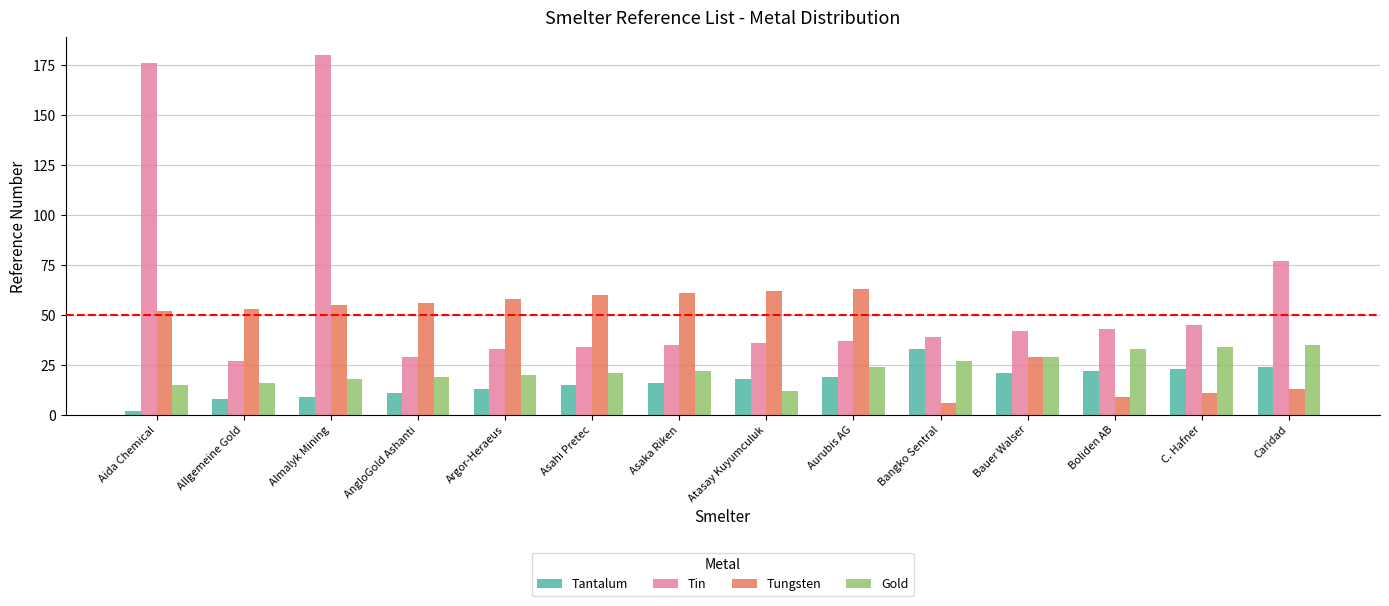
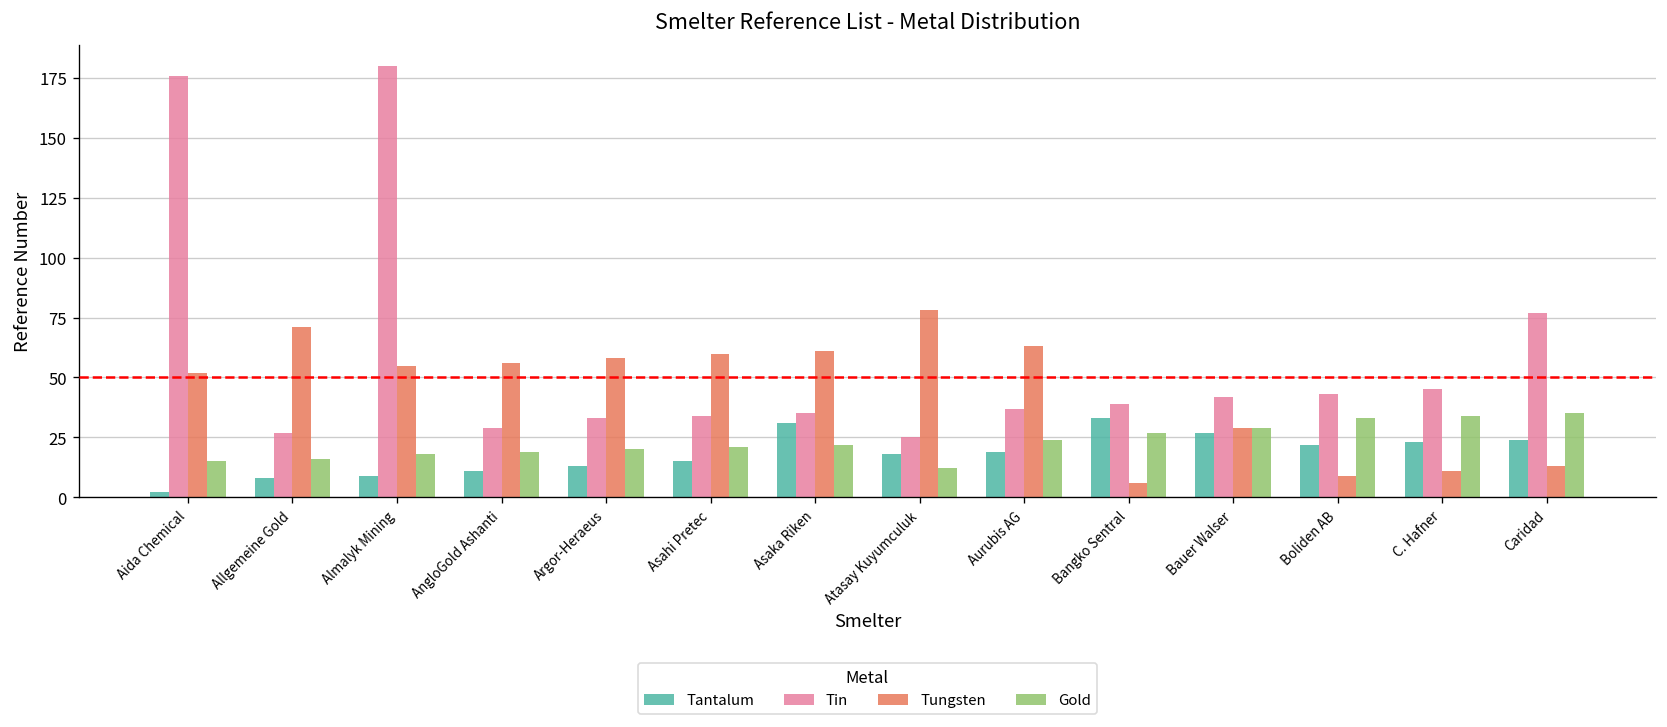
  {
    "Tantalum": {
      "Aida Chemical": 2,
      "Allgemeine Gold": 8,
      "Almalyk Mining": 9,
      "AngloGold Ashanti": 11,
      "Argor-Heraeus": 13,
      "Asahi Pretec": 15,
-     "Asaka Riken": 16,
+     "Asaka Riken": 31,
      "Atasay Kuyumculuk": 18,
      "Aurubis AG": 19,
      "Bangko Sentral": 33,
-     "Bauer Walser": 21,
+     "Bauer Walser": 27,
      "Boliden AB": 22,
      "C. Hafner": 23,
      "Caridad": 24
    },
    "Tin": {
      "Aida Chemical": 176,
      "Allgemeine Gold": 27,
      "Almalyk Mining": 180,
      "AngloGold Ashanti": 29,
      "Argor-Heraeus": 33,
      "Asahi Pretec": 34,
      "Asaka Riken": 35,
-     "Atasay Kuyumculuk": 36,
+     "Atasay Kuyumculuk": 25,
      "Aurubis AG": 37,
      "Bangko Sentral": 39,
      "Bauer Walser": 42,
      "Boliden AB": 43,
      "C. Hafner": 45,
      "Caridad": 77
    },
    "Tungsten": {
      "Aida Chemical": 52,
-     "Allgemeine Gold": 53,
+     "Allgemeine Gold": 71,
      "Almalyk Mining": 55,
      "AngloGold Ashanti": 56,
      "Argor-Heraeus": 58,
      "Asahi Pretec": 60,
      "Asaka Riken": 61,
-     "Atasay Kuyumculuk": 62,
+     "Atasay Kuyumculuk": 78,
      "Aurubis AG": 63,
      "Bangko Sentral": 6,
      "Bauer Walser": 29,
      "Boliden AB": 9,
      "C. Hafner": 11,
      "Caridad": 13
    },
    "Gold": {
      "Aida Chemical": 15,
      "Allgemeine Gold": 16,
      "Almalyk Mining": 18,
      "AngloGold Ashanti": 19,
      "Argor-Heraeus": 20,
      "Asahi Pretec": 21,
      "Asaka Riken": 22,
      "Atasay Kuyumculuk": 12,
      "Aurubis AG": 24,
      "Bangko Sentral": 27,
      "Bauer Walser": 29,
      "Boliden AB": 33,
      "C. Hafner": 34,
      "Caridad": 35
    }
  }
